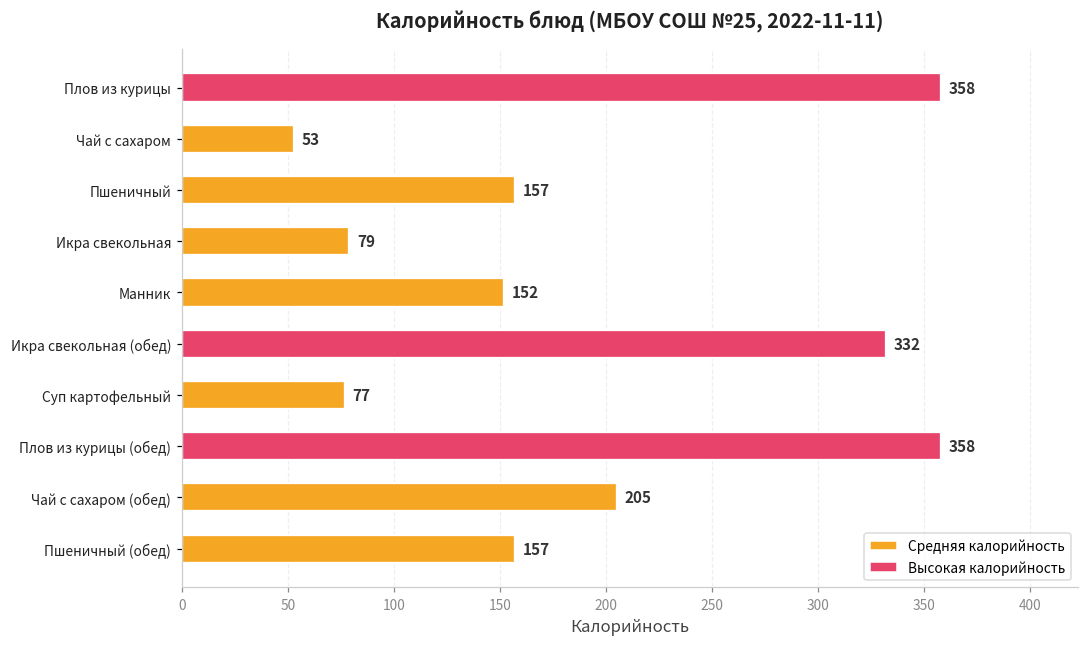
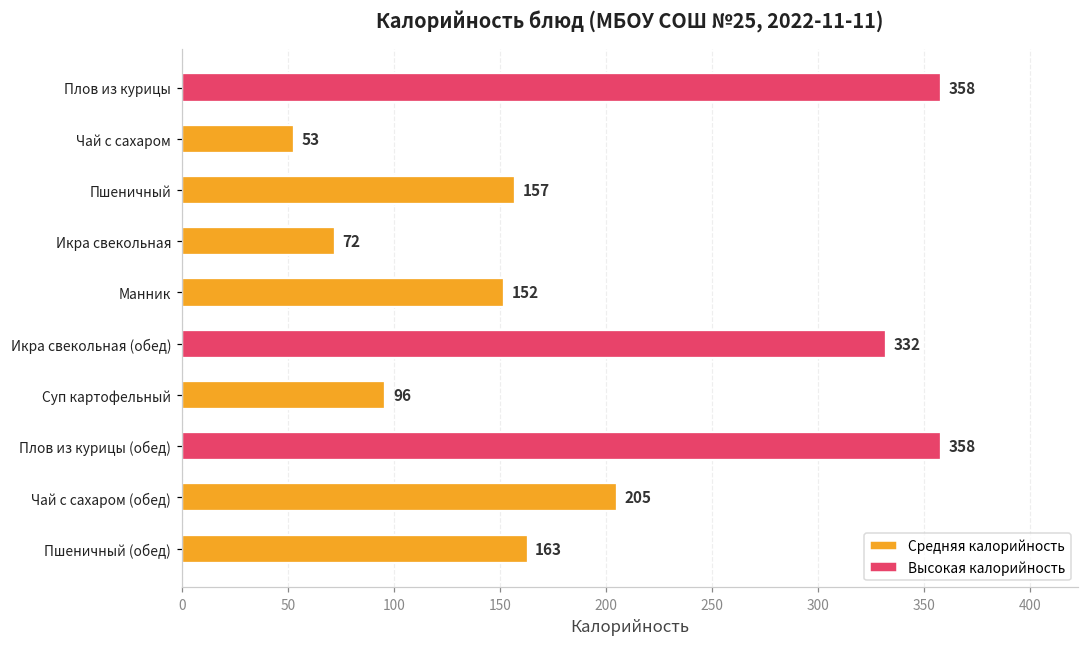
  {
    "Плов из курицы": 358,
    "Чай с сахаром": 53,
    "Пшеничный": 157,
-   "Икра свекольная": 79,
+   "Икра свекольная": 72,
    "Манник": 152,
    "Икра свекольная (обед)": 332,
-   "Суп картофельный": 77,
+   "Суп картофельный": 96,
    "Плов из курицы (обед)": 358,
    "Чай с сахаром (обед)": 205,
-   "Пшеничный (обед)": 157
+   "Пшеничный (обед)": 163
  }
